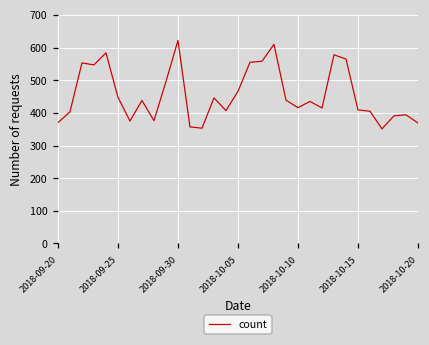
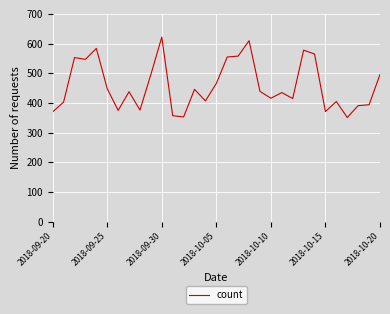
  {
    "2018-09-20": 370,
    "2018-09-25": 450,
    "2018-09-30": 620,
    "2018-10-05": 470,
    "2018-10-10": 420,
-   "2018-10-15": 410,
-   "2018-10-20": 370
+   "2018-10-15": 370,
+   "2018-10-20": 500
  }
